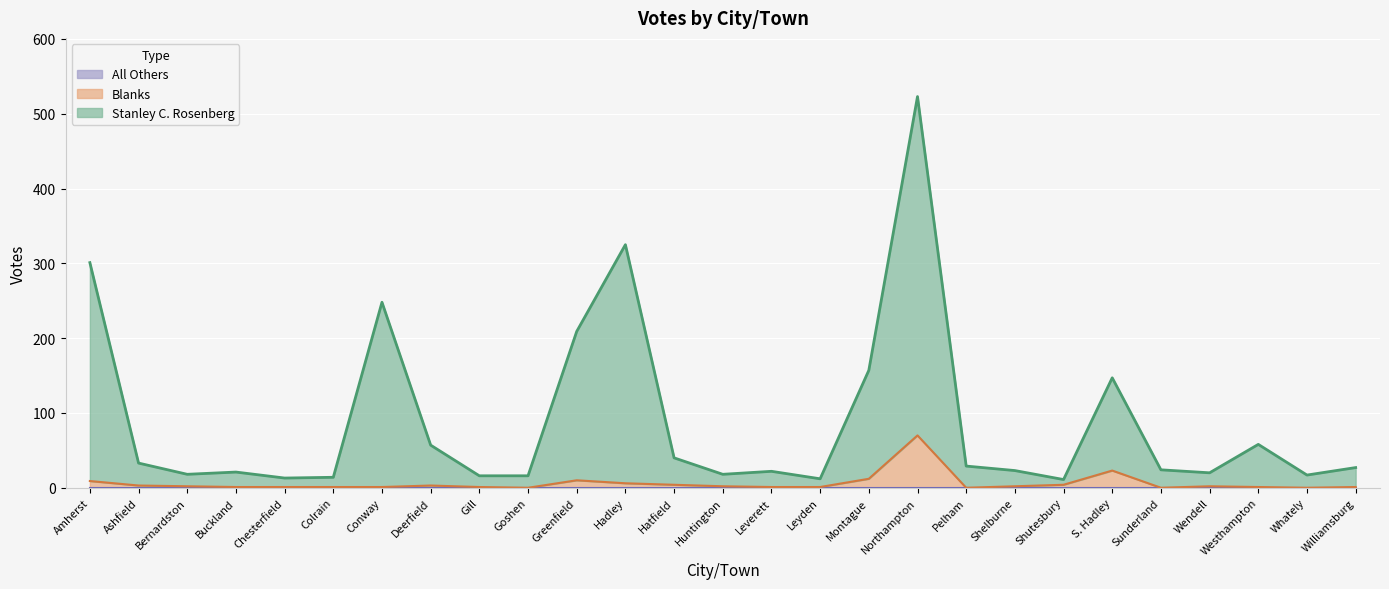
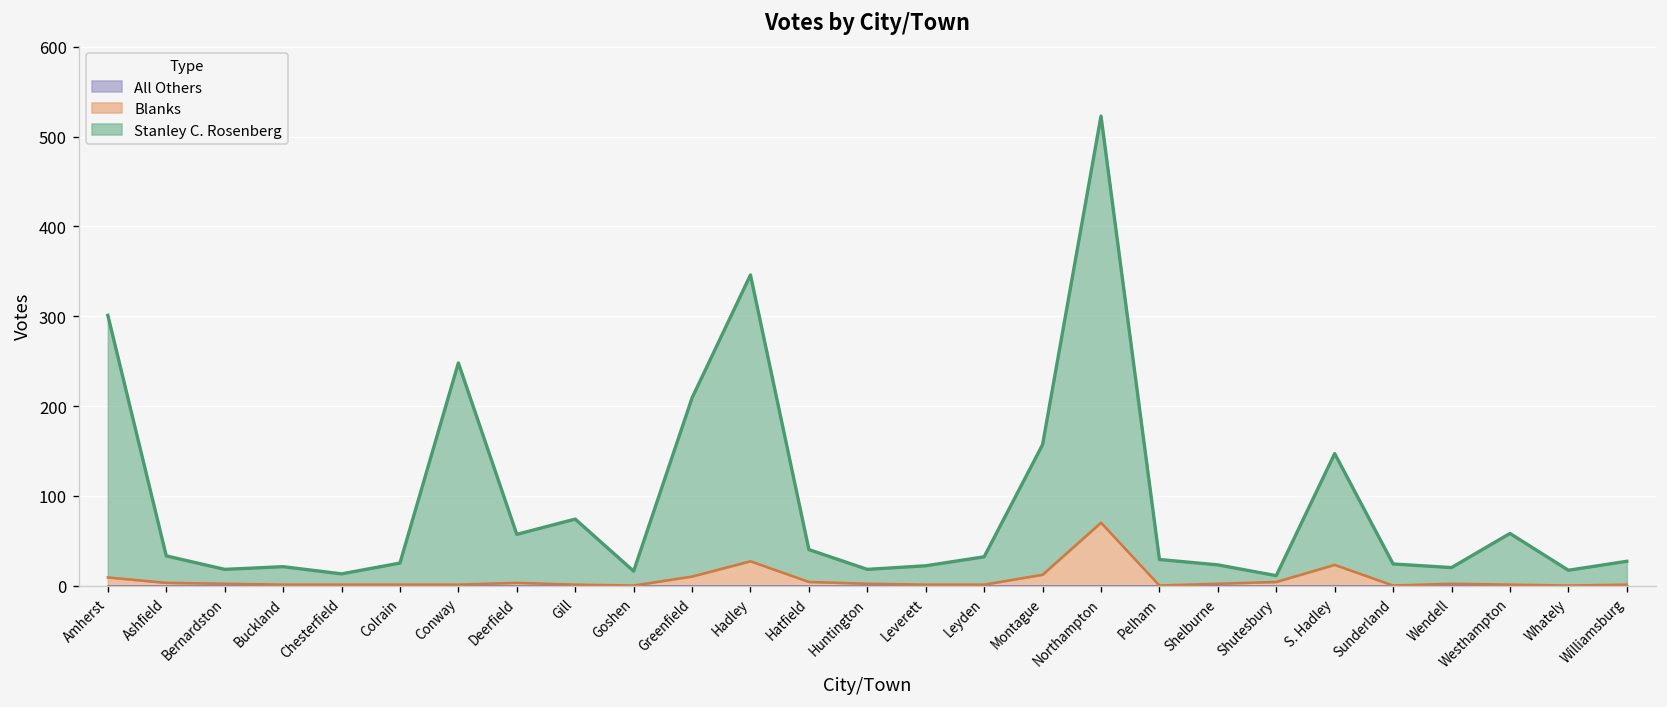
  {
    "All Others": {
      "Amherst": 0,
      "Greenfield": 0,
      "Hadley": 0,
      "Hatfield": 0,
      "Montague": 0,
      "Northampton": 0,
      "Shutesbury": 0,
      "S. Hadley": 0
    },
    "Blanks": {
      "Amherst": 10,
      "Greenfield": 10,
-     "Hadley": 10,
+     "Hadley": 30,
      "Hatfield": 0,
      "Montague": 10,
      "Northampton": 70,
      "Shutesbury": 0,
      "S. Hadley": 20
    },
    "Stanley C. Rosenberg": {
      "Amherst": 290,
      "Ashfield": 30,
      "Bernardston": 20,
      "Buckland": 20,
      "Chesterfield": 10,
-     "Colrain": 10,
+     "Colrain": 20,
      "Conway": 250,
      "Deerfield": 50,
-     "Gill": 20,
+     "Gill": 70,
      "Goshen": 20,
      "Greenfield": 200,
      "Hadley": 320,
      "Hatfield": 40,
      "Huntington": 20,
      "Leverett": 20,
-     "Leyden": 10,
+     "Leyden": 30,
      "Montague": 150,
      "Northampton": 450,
      "Pelham": 30,
      "Shelburne": 20,
      "Shutesbury": 10,
      "S. Hadley": 120,
      "Sunderland": 20,
      "Wendell": 20,
      "Westhampton": 60,
      "Whately": 20,
      "Williamsburg": 30
    }
  }
